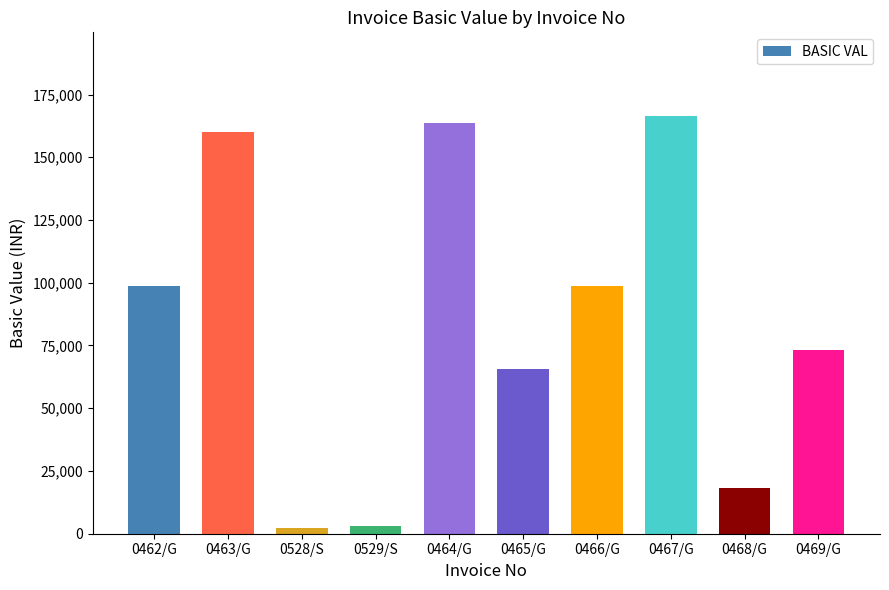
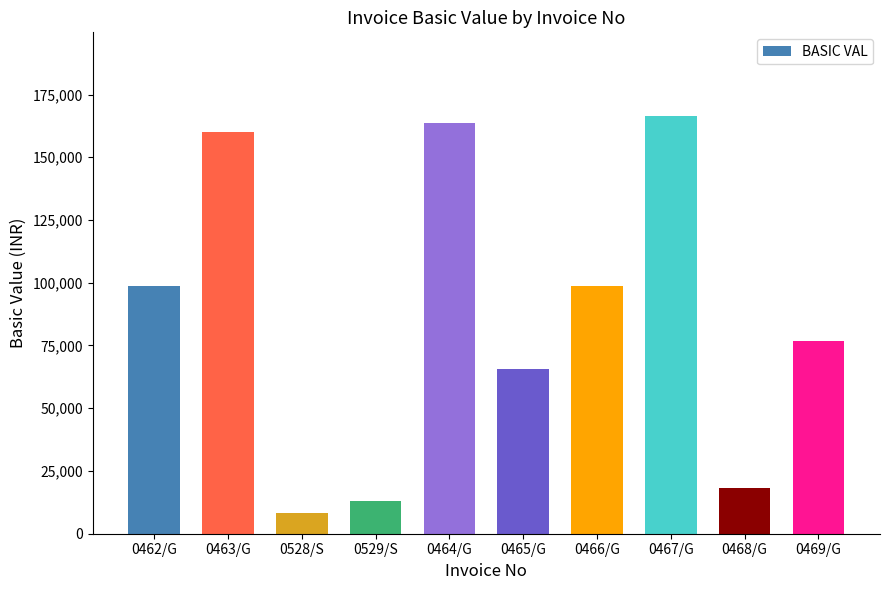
  {
    "0462/G": "99,000",
    "0463/G": "160,000",
-   "0528/S": "2,000",
-   "0529/S": "3,000",
+   "0528/S": "8,000",
+   "0529/S": "13,000",
    "0464/G": "164,000",
    "0465/G": "66,000",
    "0466/G": "99,000",
    "0467/G": "166,000",
    "0468/G": "18,000",
-   "0469/G": "73,000"
+   "0469/G": "77,000"
  }
